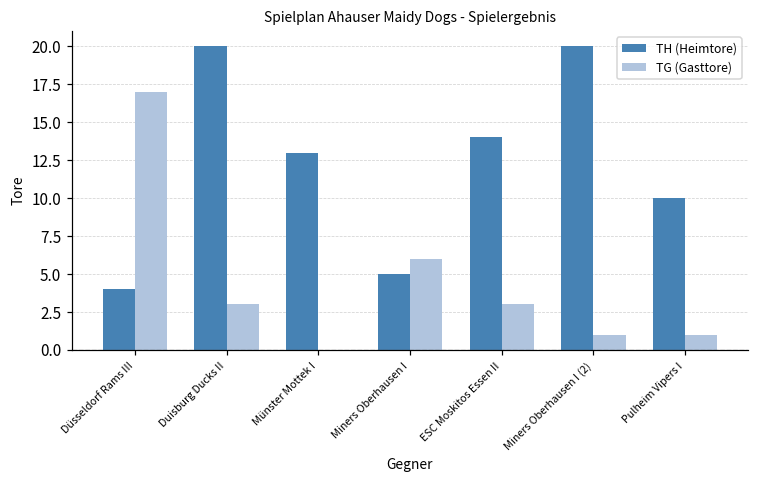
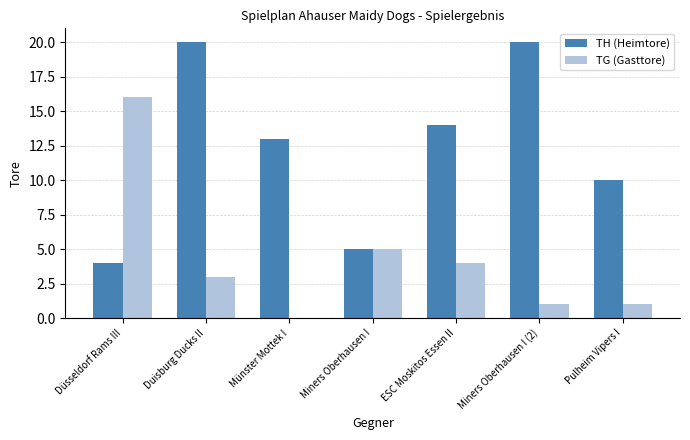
  {
    "TH (Heimtore)": {
      "Düsseldorf Rams III": 4,
      "Duisburg Ducks II": 20,
      "Münster Mottek I": 13,
      "Miners Oberhausen I": 5,
      "ESC Moskitos Essen II": 14,
      "Miners Oberhausen I (2)": 20,
      "Pulheim Vipers I": 10
    },
    "TG (Gasttore)": {
-     "Düsseldorf Rams III": 17,
+     "Düsseldorf Rams III": 16,
      "Duisburg Ducks II": 3,
      "Münster Mottek I": 0,
-     "Miners Oberhausen I": 6,
-     "ESC Moskitos Essen II": 3,
+     "Miners Oberhausen I": 5,
+     "ESC Moskitos Essen II": 4,
      "Miners Oberhausen I (2)": 1,
      "Pulheim Vipers I": 1
    }
  }
